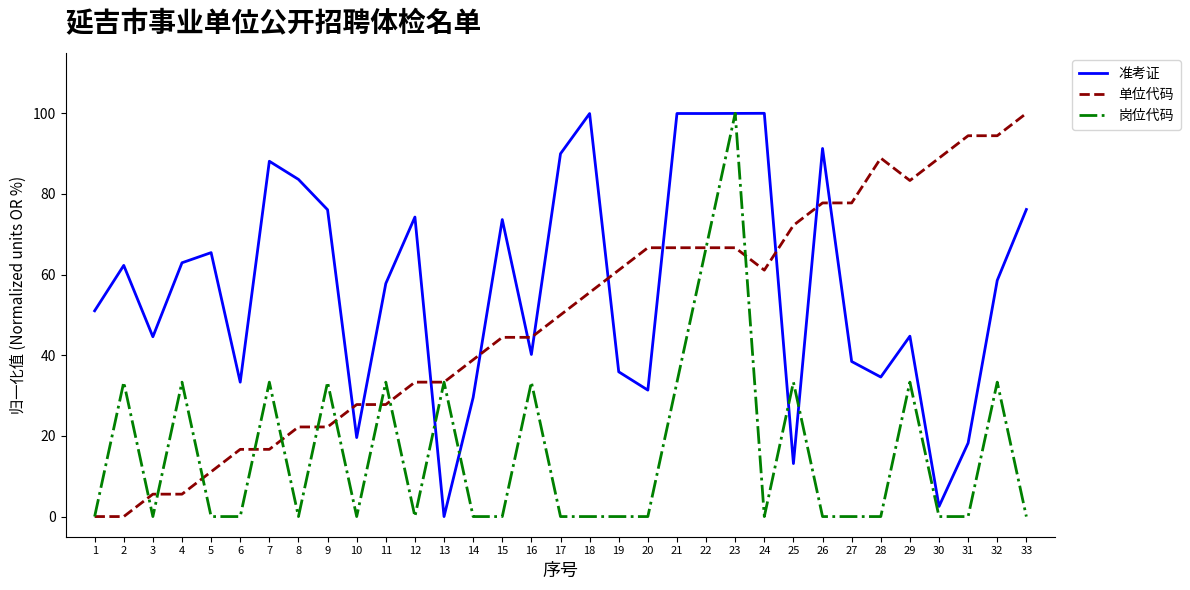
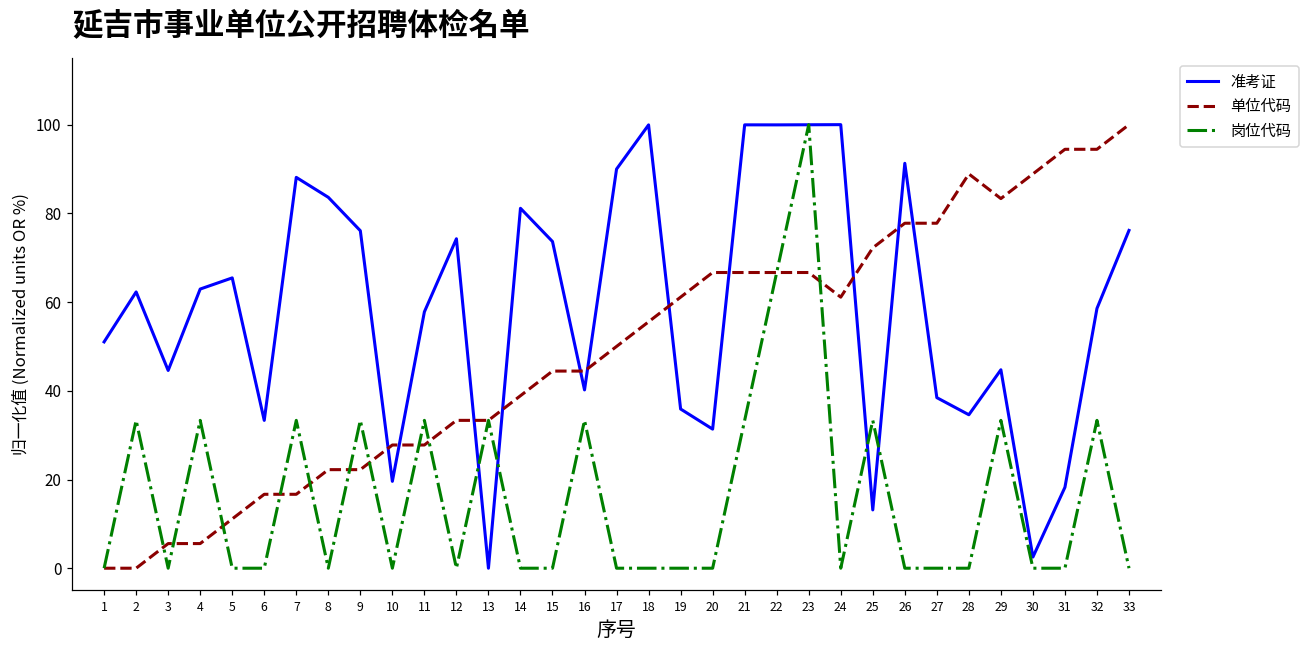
  {
    "准考证": {
      "1": 51,
      "2": 62,
      "3": 45,
      "4": 63,
      "5": 65,
      "6": 33,
      "7": 88,
      "8": 84,
      "9": 76,
      "10": 20,
      "11": 58,
      "12": 74,
      "13": 0,
-     "14": 30,
+     "14": 81,
      "15": 74,
      "16": 40,
      "17": 90,
      "18": 100,
      "19": 36,
      "20": 31,
      "21": 100,
      "22": 100,
      "24": 100,
      "25": 13,
      "26": 91,
      "27": 38,
      "28": 35,
      "29": 45,
      "30": 3,
      "31": 18,
      "32": 59,
      "33": 76
    },
    "单位代码": {
      "2": 0,
      "3": 6,
      "4": 6,
      "5": 11,
      "6": 17,
      "7": 17,
      "8": 22,
      "9": 22,
      "10": 28,
      "11": 28,
      "12": 33,
      "14": 39,
      "15": 44,
      "16": 44,
      "17": 50,
      "18": 56,
      "19": 61,
      "20": 67,
      "21": 67,
      "23": 67,
      "24": 61,
      "25": 72,
      "26": 78,
      "27": 78,
      "28": 89,
      "29": 83,
      "30": 89,
      "31": 94,
      "32": 94,
      "33": 100
    },
    "岗位代码": {
      "2": 33,
      "3": 0,
      "4": 33,
      "5": 0,
      "6": 0,
      "7": 33,
      "8": 0,
      "9": 33,
      "10": 0,
      "11": 33,
      "12": 0,
      "14": 0,
      "15": 0,
      "16": 33,
      "17": 0,
      "18": 0,
      "19": 0,
      "20": 0,
      "21": 33,
      "24": 0,
      "25": 33,
      "26": 0,
      "27": 0,
      "28": 0,
      "29": 33,
      "30": 0,
      "31": 0,
      "32": 33,
      "33": 0
    }
  }
